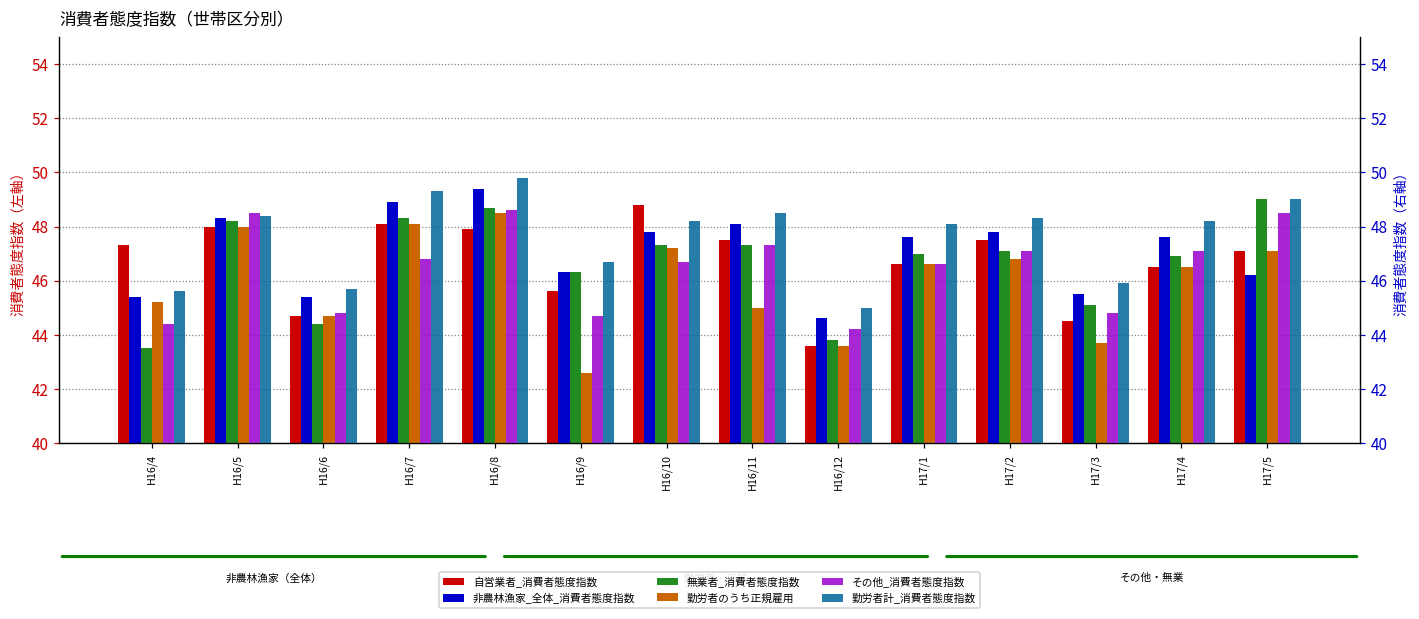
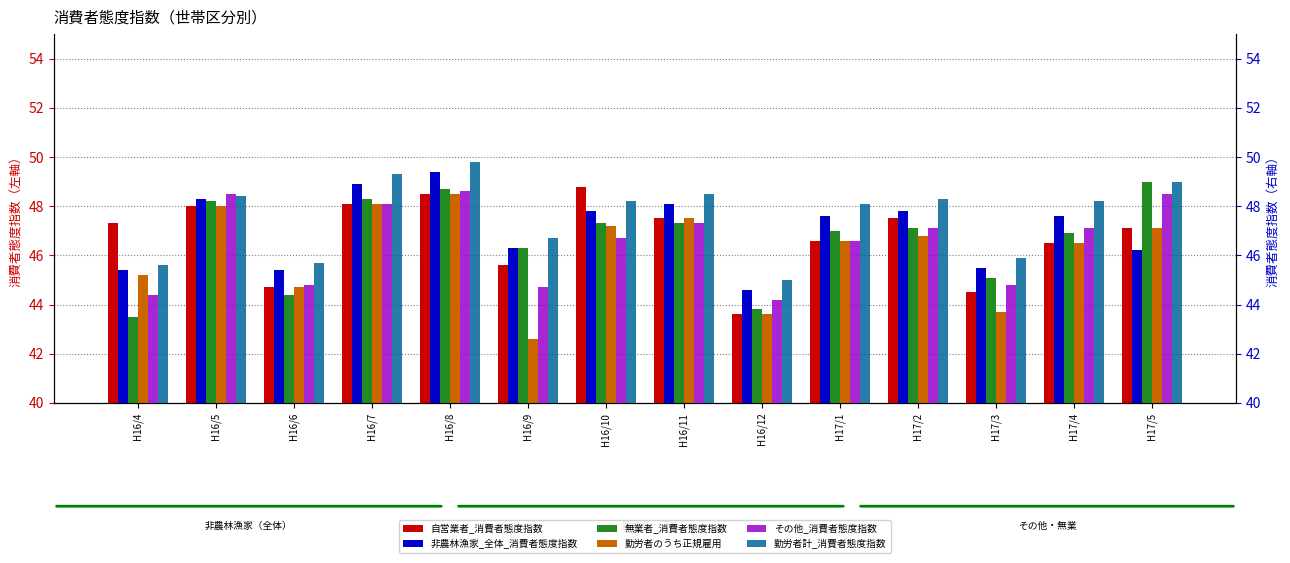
  {
    "自営業者_消費者態度指数": {
      "H16/4": 47.3,
      "H16/5": 48.0,
      "H16/6": 44.7,
      "H16/7": 48.1,
-     "H16/8": 47.9,
+     "H16/8": 48.5,
      "H16/9": 45.6,
      "H16/10": 48.8,
      "H16/11": 47.5,
      "H16/12": 43.6,
      "H17/1": 46.6,
      "H17/2": 47.5,
      "H17/3": 44.5,
      "H17/4": 46.5,
      "H17/5": 47.1
    },
    "非農林漁家_全体_消費者態度指数": {
      "H16/4": 45.4,
      "H16/5": 48.3,
      "H16/6": 45.4,
      "H16/7": 48.9,
      "H16/8": 49.4,
      "H16/9": 46.3,
      "H16/10": 47.8,
      "H16/11": 48.1,
      "H16/12": 44.6,
      "H17/1": 47.6,
      "H17/2": 47.8,
      "H17/3": 45.5,
      "H17/4": 47.6,
      "H17/5": 46.2
    },
    "無業者_消費者態度指数": {
      "H16/4": 43.5,
      "H16/5": 48.2,
      "H16/6": 44.4,
      "H16/7": 48.3,
      "H16/8": 48.7,
      "H16/9": 46.3,
      "H16/10": 47.3,
      "H16/11": 47.3,
      "H16/12": 43.8,
      "H17/1": 47.0,
      "H17/2": 47.1,
      "H17/3": 45.1,
      "H17/4": 46.9,
      "H17/5": 49.0
    },
    "勤労者のうち正規雇用": {
      "H16/4": 45.2,
      "H16/5": 48.0,
      "H16/6": 44.7,
      "H16/7": 48.1,
      "H16/8": 48.5,
      "H16/9": 42.6,
      "H16/10": 47.2,
-     "H16/11": 45.0,
+     "H16/11": 47.5,
      "H16/12": 43.6,
      "H17/1": 46.6,
      "H17/2": 46.8,
      "H17/3": 43.7,
      "H17/4": 46.5,
      "H17/5": 47.1
    },
    "その他_消費者態度指数": {
      "H16/4": 44.4,
      "H16/5": 48.5,
      "H16/6": 44.8,
-     "H16/7": 46.8,
+     "H16/7": 48.1,
      "H16/8": 48.6,
      "H16/9": 44.7,
      "H16/10": 46.7,
      "H16/11": 47.3,
      "H16/12": 44.2,
      "H17/1": 46.6,
      "H17/2": 47.1,
      "H17/3": 44.8,
      "H17/4": 47.1,
      "H17/5": 48.5
    },
    "勤労者計_消費者態度指数": {
      "H16/4": 45.6,
      "H16/5": 48.4,
      "H16/6": 45.7,
      "H16/7": 49.3,
      "H16/8": 49.8,
      "H16/9": 46.7,
      "H16/10": 48.2,
      "H16/11": 48.5,
      "H16/12": 45.0,
      "H17/1": 48.1,
      "H17/2": 48.3,
      "H17/3": 45.9,
      "H17/4": 48.2,
      "H17/5": 49.0
    }
  }
